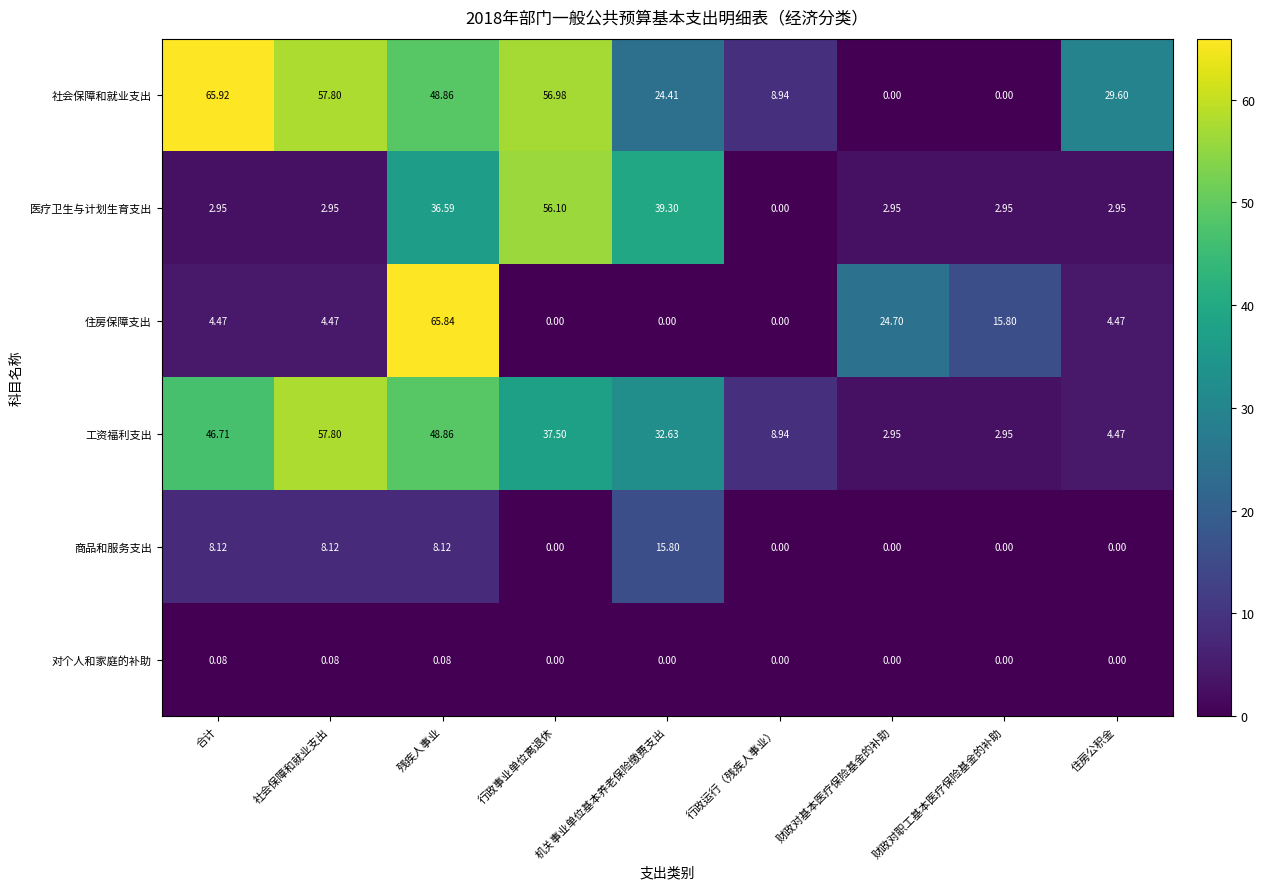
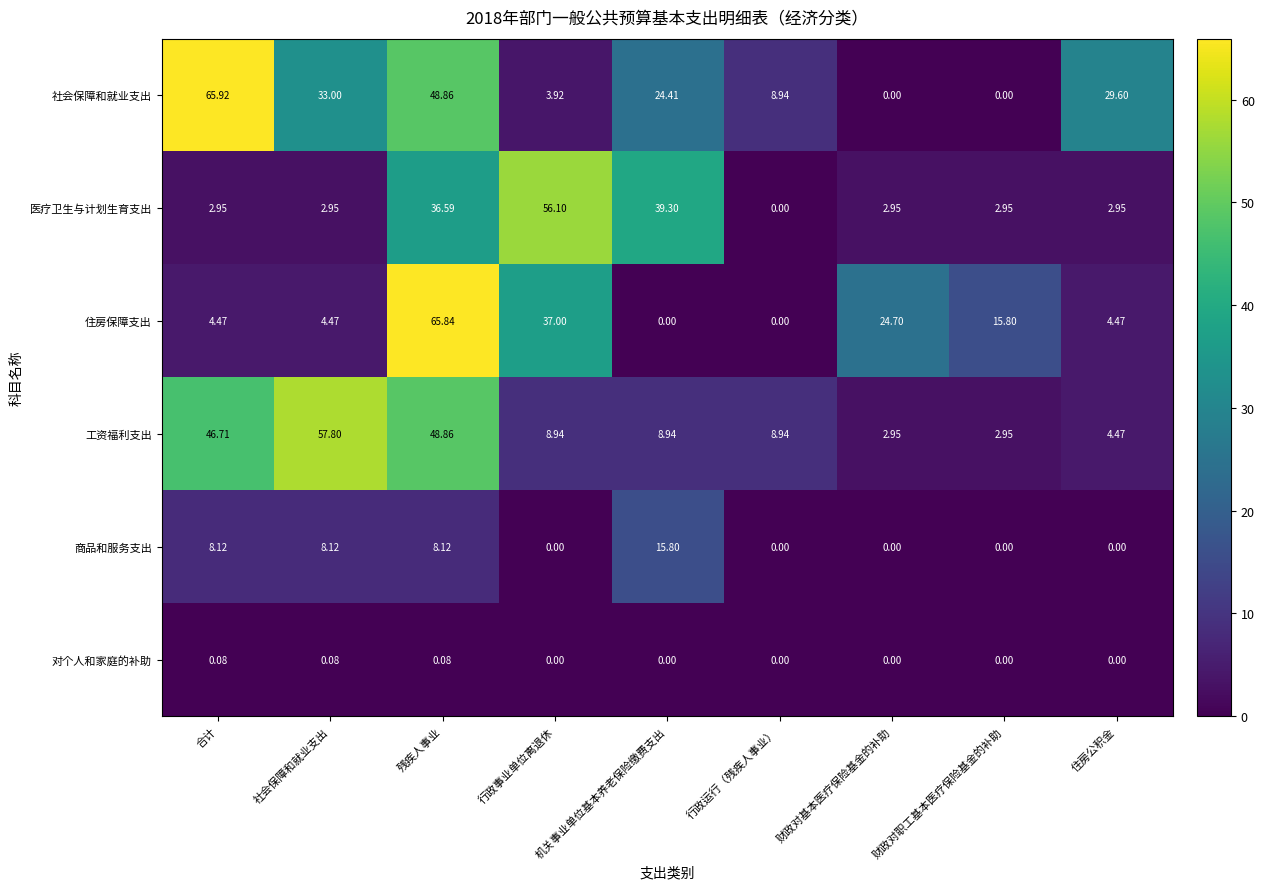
  {
    "社会保障和就业支出": {
      "合计": 65.92,
-     "社会保障和就业支出": 57.80,
+     "社会保障和就业支出": 33.00,
      "残疾人事业": 48.86,
-     "行政事业单位离退休": 56.98,
+     "行政事业单位离退休": 3.92,
      "机关事业单位基本养老保险缴费支出": 24.41,
      "行政运行（残疾人事业）": 8.94,
      "财政对基本医疗保险基金的补助": 0.00,
      "财政对职工基本医疗保险基金的补助": 0.00,
      "住房公积金": 29.60
    },
    "医疗卫生与计划生育支出": {
      "合计": 2.95,
      "社会保障和就业支出": 2.95,
      "残疾人事业": 36.59,
      "行政事业单位离退休": 56.10,
      "机关事业单位基本养老保险缴费支出": 39.30,
      "行政运行（残疾人事业）": 0.00,
      "财政对基本医疗保险基金的补助": 2.95,
      "财政对职工基本医疗保险基金的补助": 2.95,
      "住房公积金": 2.95
    },
    "住房保障支出": {
      "合计": 4.47,
      "社会保障和就业支出": 4.47,
      "残疾人事业": 65.84,
-     "行政事业单位离退休": 0.00,
+     "行政事业单位离退休": 37.00,
      "机关事业单位基本养老保险缴费支出": 0.00,
      "行政运行（残疾人事业）": 0.00,
      "财政对基本医疗保险基金的补助": 24.70,
      "财政对职工基本医疗保险基金的补助": 15.80,
      "住房公积金": 4.47
    },
    "工资福利支出": {
      "合计": 46.71,
      "社会保障和就业支出": 57.80,
      "残疾人事业": 48.86,
-     "行政事业单位离退休": 37.50,
-     "机关事业单位基本养老保险缴费支出": 32.63,
+     "行政事业单位离退休": 8.94,
+     "机关事业单位基本养老保险缴费支出": 8.94,
      "行政运行（残疾人事业）": 8.94,
      "财政对基本医疗保险基金的补助": 2.95,
      "财政对职工基本医疗保险基金的补助": 2.95,
      "住房公积金": 4.47
    },
    "商品和服务支出": {
      "合计": 8.12,
      "社会保障和就业支出": 8.12,
      "残疾人事业": 8.12,
      "行政事业单位离退休": 0.00,
      "机关事业单位基本养老保险缴费支出": 15.80,
      "行政运行（残疾人事业）": 0.00,
      "财政对基本医疗保险基金的补助": 0.00,
      "财政对职工基本医疗保险基金的补助": 0.00,
      "住房公积金": 0.00
    },
    "对个人和家庭的补助": {
      "合计": 0.08,
      "社会保障和就业支出": 0.08,
      "残疾人事业": 0.08,
      "行政事业单位离退休": 0.00,
      "机关事业单位基本养老保险缴费支出": 0.00,
      "行政运行（残疾人事业）": 0.00,
      "财政对基本医疗保险基金的补助": 0.00,
      "财政对职工基本医疗保险基金的补助": 0.00,
      "住房公积金": 0.00
    }
  }
